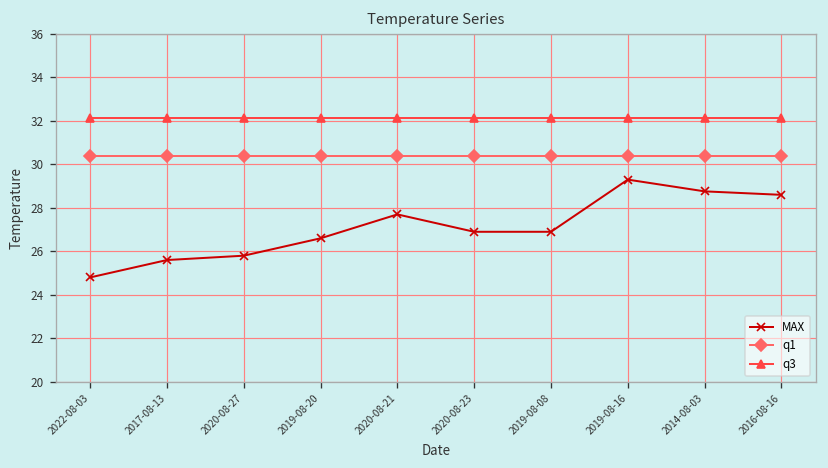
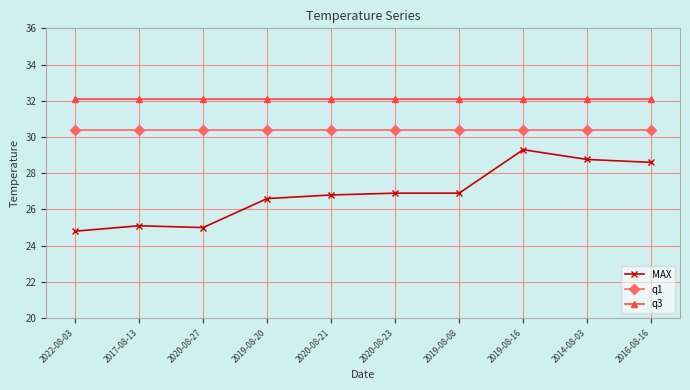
  {
    "MAX": {
      "2022-08-03": 24.8,
-     "2017-08-13": 25.6,
-     "2020-08-27": 25.8,
+     "2017-08-13": 25.1,
+     "2020-08-27": 25.0,
      "2019-08-20": 26.6,
-     "2020-08-21": 27.7,
+     "2020-08-21": 26.8,
      "2020-08-23": 26.9,
      "2019-08-08": 26.9,
      "2019-08-16": 29.3,
      "2014-08-03": 28.8,
      "2016-08-16": 28.6
    }
  }
